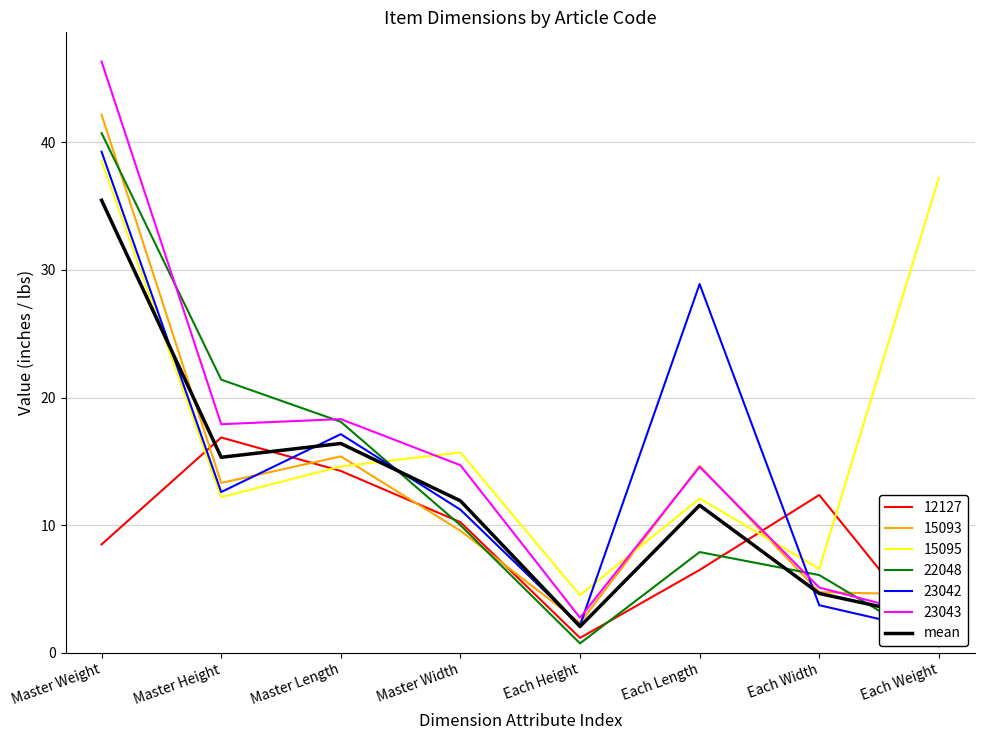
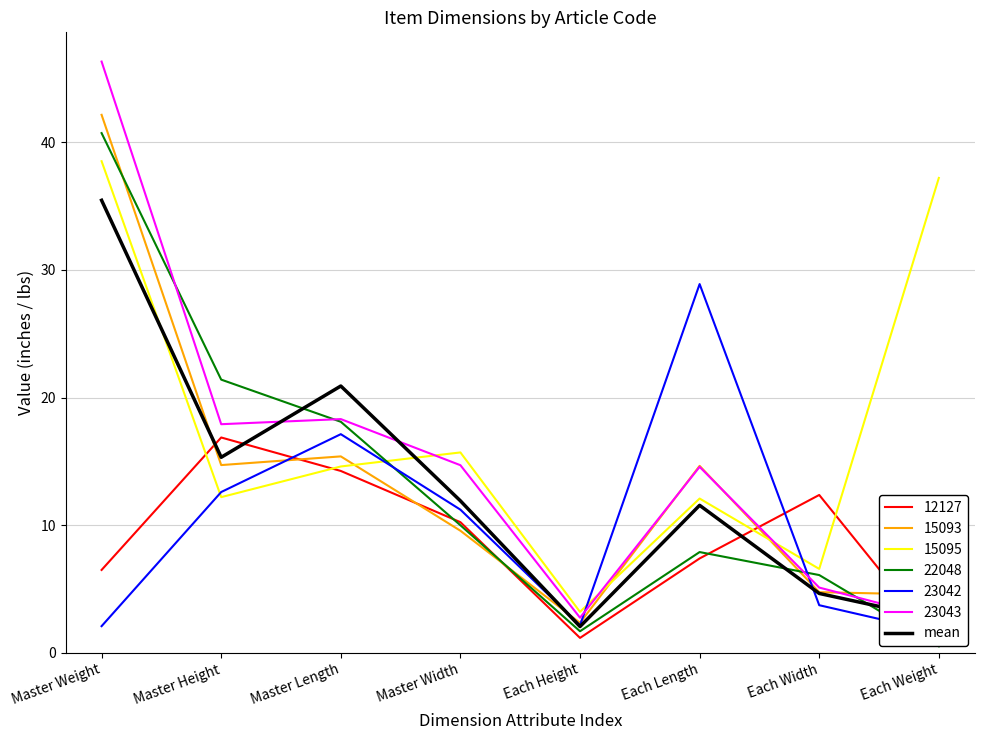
  {
    "12127": {
-     "Master Weight": 8.5,
+     "Master Weight": 6.5,
      "Master Height": 16.9,
      "Master Length": 14.3,
      "Master Width": 10.2,
      "Each Height": 1.2,
-     "Each Length": 6.5,
+     "Each Length": 7.4,
      "Each Width": 12.4
    },
    "15093": {
      "Master Weight": 42.1,
-     "Master Height": 13.3,
+     "Master Height": 14.7,
      "Master Length": 15.4,
      "Master Width": 9.6
    },
    "15095": {
      "Master Weight": 38.5,
      "Master Height": 12.2,
      "Master Length": 14.6,
      "Master Width": 15.7,
-     "Each Height": 4.5,
+     "Each Height": 3.2,
      "Each Length": 12.1,
      "Each Width": 6.6,
      "Each Weight": 37.2
    },
    "22048": {
      "Master Weight": 40.7,
      "Master Height": 21.4,
      "Master Length": 18.1,
      "Master Width": 10.0,
-     "Each Height": 0.8,
+     "Each Height": 1.7,
      "Each Length": 7.9,
      "Each Width": 6.1,
      "Each Weight": 0.5
    },
    "23042": {
-     "Master Weight": 39.2,
+     "Master Weight": 2.1,
      "Master Height": 12.6,
      "Master Length": 17.1,
      "Master Width": 11.2,
      "Each Length": 28.9,
      "Each Width": 3.7
    },
    "23043": {
      "Master Weight": 46.3,
      "Master Height": 17.9,
      "Master Length": 18.3,
      "Master Width": 14.7,
      "Each Height": 2.8,
      "Each Width": 5.1
    },
    "mean": {
      "Master Weight": 35.4,
      "Master Height": 15.3,
-     "Master Length": 16.4,
+     "Master Length": 20.9,
      "Master Width": 11.9,
      "Each Length": 11.6
    }
  }
